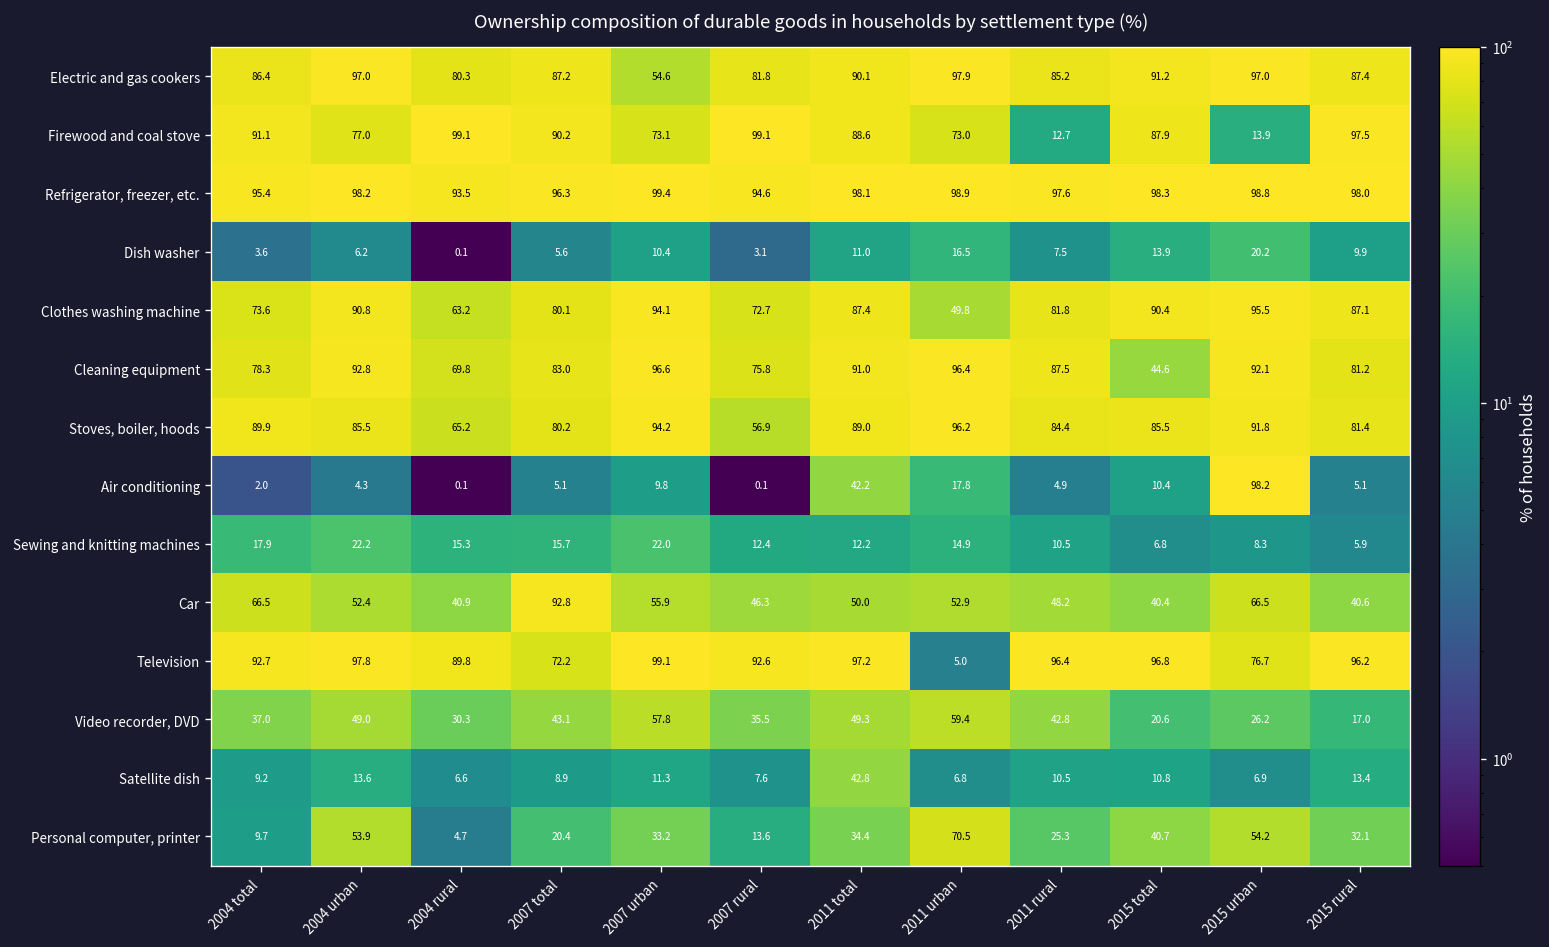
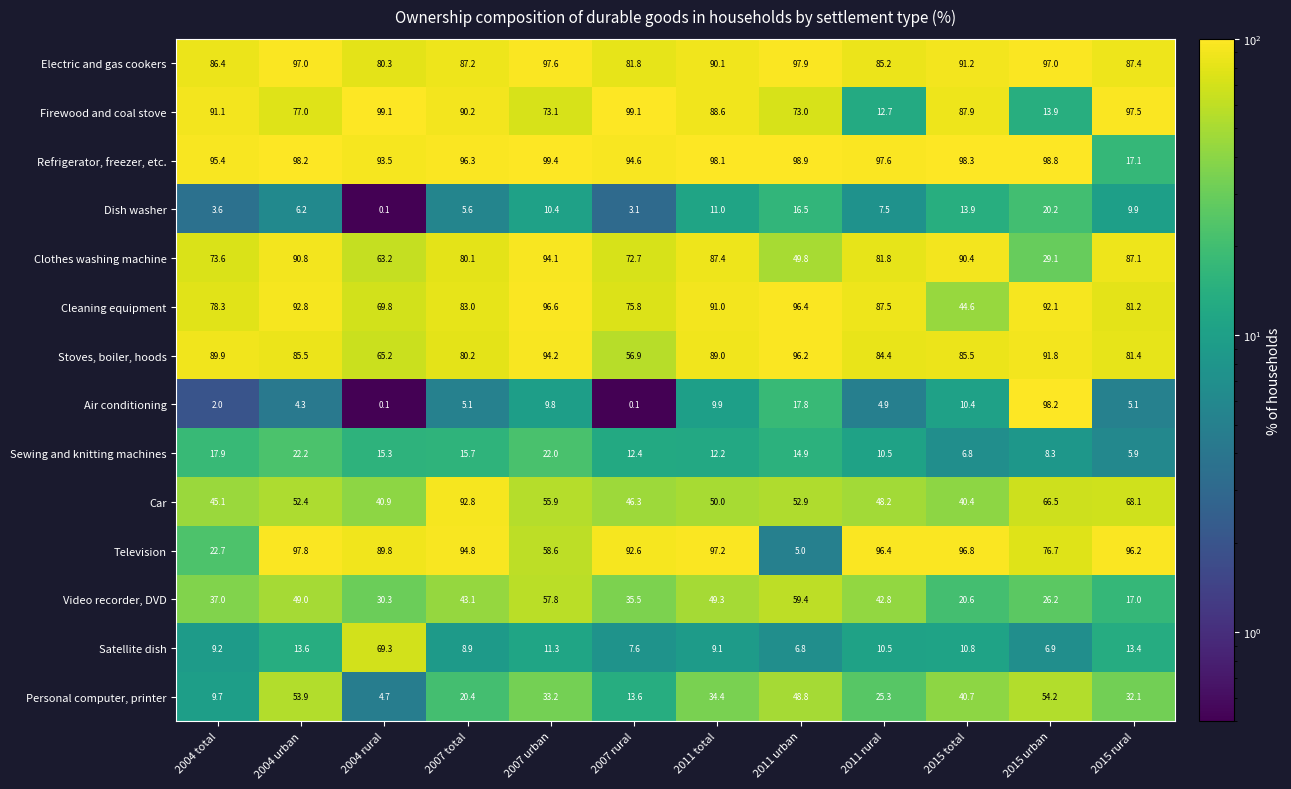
  {
    "Electric and gas cookers": {
      "2004 total": 86.4,
      "2004 urban": 97.0,
      "2004 rural": 80.3,
      "2007 total": 87.2,
-     "2007 urban": 54.6,
+     "2007 urban": 97.6,
      "2007 rural": 81.8,
      "2011 total": 90.1,
      "2011 urban": 97.9,
      "2011 rural": 85.2,
      "2015 total": 91.2,
      "2015 urban": 97.0,
      "2015 rural": 87.4
    },
    "Firewood and coal stove": {
      "2004 total": 91.1,
      "2004 urban": 77.0,
      "2004 rural": 99.1,
      "2007 total": 90.2,
      "2007 urban": 73.1,
      "2007 rural": 99.1,
      "2011 total": 88.6,
      "2011 urban": 73.0,
      "2011 rural": 12.7,
      "2015 total": 87.9,
      "2015 urban": 13.9,
      "2015 rural": 97.5
    },
    "Refrigerator, freezer, etc.": {
      "2004 total": 95.4,
      "2004 urban": 98.2,
      "2004 rural": 93.5,
      "2007 total": 96.3,
      "2007 urban": 99.4,
      "2007 rural": 94.6,
      "2011 total": 98.1,
      "2011 urban": 98.9,
      "2011 rural": 97.6,
      "2015 total": 98.3,
      "2015 urban": 98.8,
-     "2015 rural": 98.0
+     "2015 rural": 17.1
    },
    "Dish washer": {
      "2004 total": 3.6,
      "2004 urban": 6.2,
      "2004 rural": 0.1,
      "2007 total": 5.6,
      "2007 urban": 10.4,
      "2007 rural": 3.1,
      "2011 total": 11.0,
      "2011 urban": 16.5,
      "2011 rural": 7.5,
      "2015 total": 13.9,
      "2015 urban": 20.2,
      "2015 rural": 9.9
    },
    "Clothes washing machine": {
      "2004 total": 73.6,
      "2004 urban": 90.8,
      "2004 rural": 63.2,
      "2007 total": 80.1,
      "2007 urban": 94.1,
      "2007 rural": 72.7,
      "2011 total": 87.4,
      "2011 urban": 49.8,
      "2011 rural": 81.8,
      "2015 total": 90.4,
-     "2015 urban": 95.5,
+     "2015 urban": 29.1,
      "2015 rural": 87.1
    },
    "Cleaning equipment": {
      "2004 total": 78.3,
      "2004 urban": 92.8,
      "2004 rural": 69.8,
      "2007 total": 83.0,
      "2007 urban": 96.6,
      "2007 rural": 75.8,
      "2011 total": 91.0,
      "2011 urban": 96.4,
      "2011 rural": 87.5,
      "2015 total": 44.6,
      "2015 urban": 92.1,
      "2015 rural": 81.2
    },
    "Stoves, boiler, hoods": {
      "2004 total": 89.9,
      "2004 urban": 85.5,
      "2004 rural": 65.2,
      "2007 total": 80.2,
      "2007 urban": 94.2,
      "2007 rural": 56.9,
      "2011 total": 89.0,
      "2011 urban": 96.2,
      "2011 rural": 84.4,
      "2015 total": 85.5,
      "2015 urban": 91.8,
      "2015 rural": 81.4
    },
    "Air conditioning": {
      "2004 total": 2.0,
      "2004 urban": 4.3,
      "2004 rural": 0.1,
      "2007 total": 5.1,
      "2007 urban": 9.8,
      "2007 rural": 0.1,
-     "2011 total": 42.2,
+     "2011 total": 9.9,
      "2011 urban": 17.8,
      "2011 rural": 4.9,
      "2015 total": 10.4,
      "2015 urban": 98.2,
      "2015 rural": 5.1
    },
    "Sewing and knitting machines": {
      "2004 total": 17.9,
      "2004 urban": 22.2,
      "2004 rural": 15.3,
      "2007 total": 15.7,
      "2007 urban": 22.0,
      "2007 rural": 12.4,
      "2011 total": 12.2,
      "2011 urban": 14.9,
      "2011 rural": 10.5,
      "2015 total": 6.8,
      "2015 urban": 8.3,
      "2015 rural": 5.9
    },
    "Car": {
-     "2004 total": 66.5,
+     "2004 total": 45.1,
      "2004 urban": 52.4,
      "2004 rural": 40.9,
      "2007 total": 92.8,
      "2007 urban": 55.9,
      "2007 rural": 46.3,
      "2011 total": 50.0,
      "2011 urban": 52.9,
      "2011 rural": 48.2,
      "2015 total": 40.4,
      "2015 urban": 66.5,
-     "2015 rural": 40.6
+     "2015 rural": 68.1
    },
    "Television": {
-     "2004 total": 92.7,
+     "2004 total": 22.7,
      "2004 urban": 97.8,
      "2004 rural": 89.8,
-     "2007 total": 72.2,
-     "2007 urban": 99.1,
+     "2007 total": 94.8,
+     "2007 urban": 58.6,
      "2007 rural": 92.6,
      "2011 total": 97.2,
      "2011 urban": 5.0,
      "2011 rural": 96.4,
      "2015 total": 96.8,
      "2015 urban": 76.7,
      "2015 rural": 96.2
    },
    "Video recorder, DVD": {
      "2004 total": 37.0,
      "2004 urban": 49.0,
      "2004 rural": 30.3,
      "2007 total": 43.1,
      "2007 urban": 57.8,
      "2007 rural": 35.5,
      "2011 total": 49.3,
      "2011 urban": 59.4,
      "2011 rural": 42.8,
      "2015 total": 20.6,
      "2015 urban": 26.2,
      "2015 rural": 17.0
    },
    "Satellite dish": {
      "2004 total": 9.2,
      "2004 urban": 13.6,
-     "2004 rural": 6.6,
+     "2004 rural": 69.3,
      "2007 total": 8.9,
      "2007 urban": 11.3,
      "2007 rural": 7.6,
-     "2011 total": 42.8,
+     "2011 total": 9.1,
      "2011 urban": 6.8,
      "2011 rural": 10.5,
      "2015 total": 10.8,
      "2015 urban": 6.9,
      "2015 rural": 13.4
    },
    "Personal computer, printer": {
      "2004 total": 9.7,
      "2004 urban": 53.9,
      "2004 rural": 4.7,
      "2007 total": 20.4,
      "2007 urban": 33.2,
      "2007 rural": 13.6,
      "2011 total": 34.4,
-     "2011 urban": 70.5,
+     "2011 urban": 48.8,
      "2011 rural": 25.3,
      "2015 total": 40.7,
      "2015 urban": 54.2,
      "2015 rural": 32.1
    }
  }
